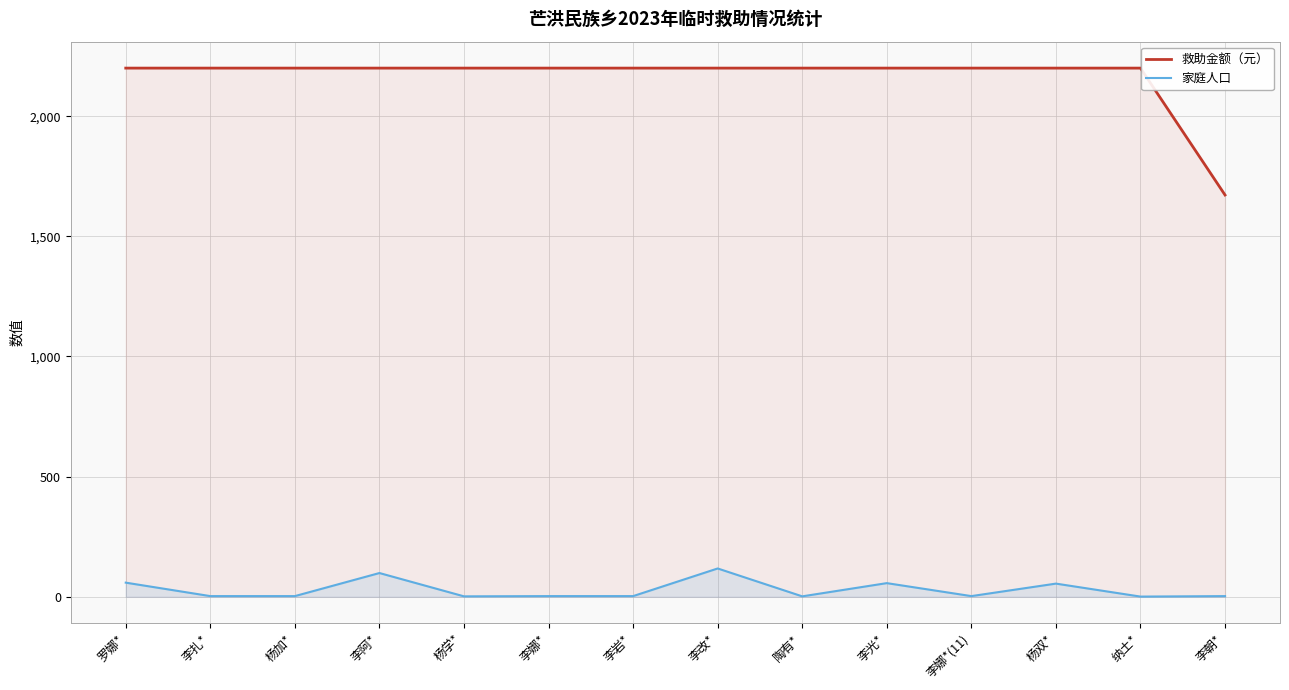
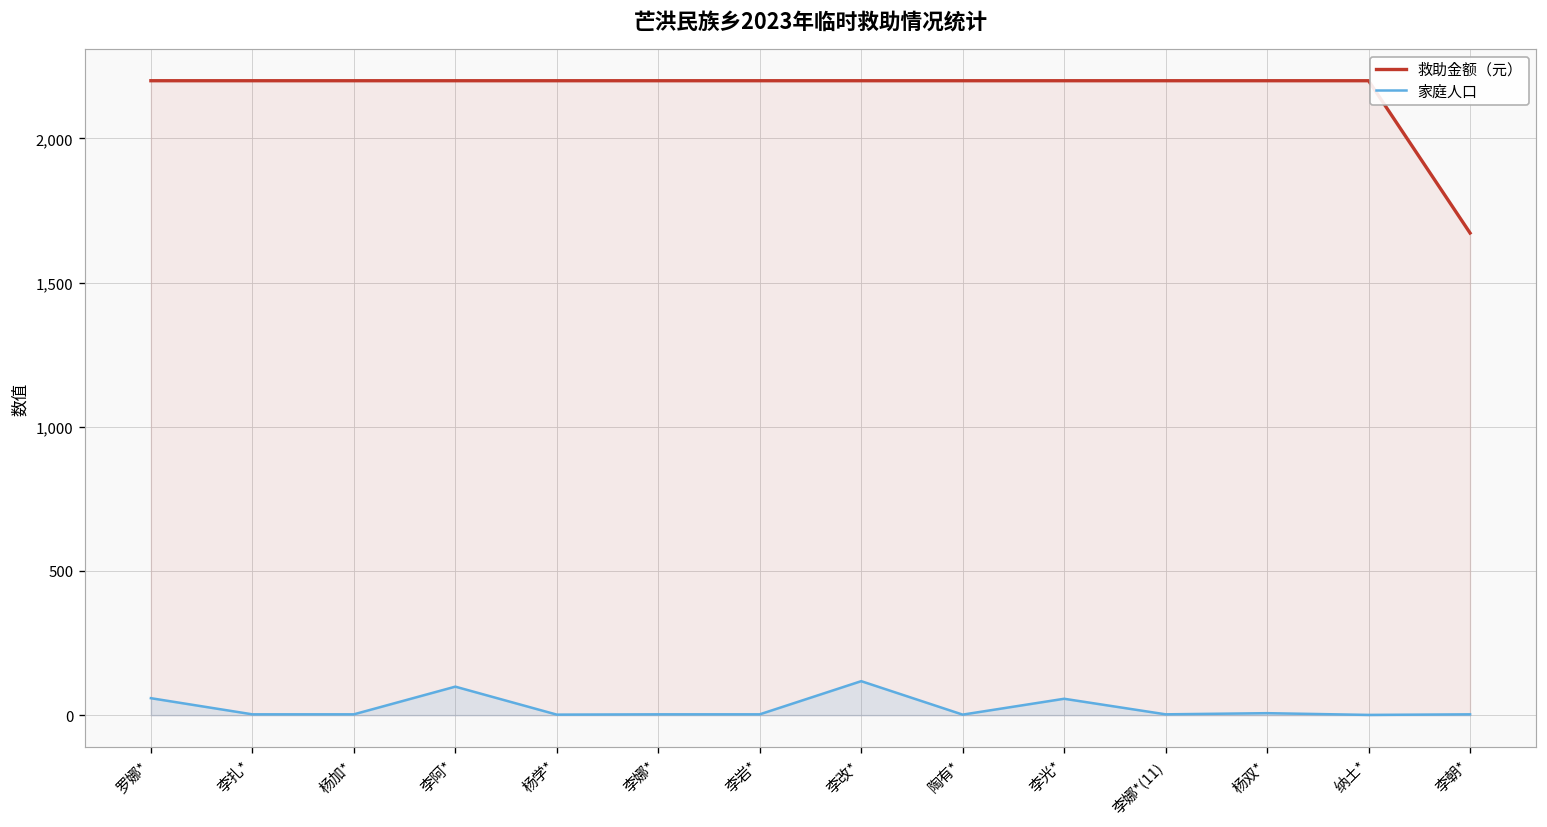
  {
    "救助金额（元）": {
      "罗娜*": "2,200",
      "李扎*": "2,200",
      "杨加*": "2,200",
      "李阿*": "2,200",
      "杨学*": "2,200",
      "李娜*": "2,200",
      "李岩*": "2,200",
      "李改*": "2,200",
      "陶有*": "2,200",
      "李光*": "2,200",
      "李娜*(11)": "2,200",
      "杨双*": "2,200",
      "纳土*": "2,200",
      "李朝*": "1,670"
    },
    "家庭人口": {
      "罗娜*": "60",
      "李扎*": "0",
      "杨加*": "0",
      "李阿*": "100",
      "杨学*": "0",
      "李娜*": "0",
      "李岩*": "0",
      "李改*": "120",
      "陶有*": "0",
      "李光*": "60",
      "李娜*(11)": "0",
-     "杨双*": "60",
+     "杨双*": "10",
      "纳土*": "0",
      "李朝*": "0"
    }
  }
